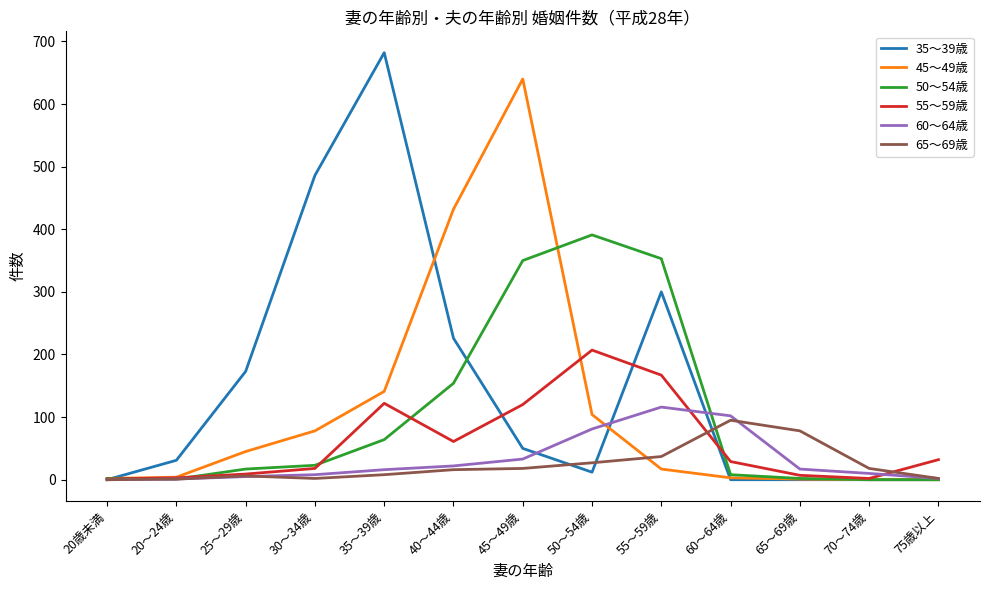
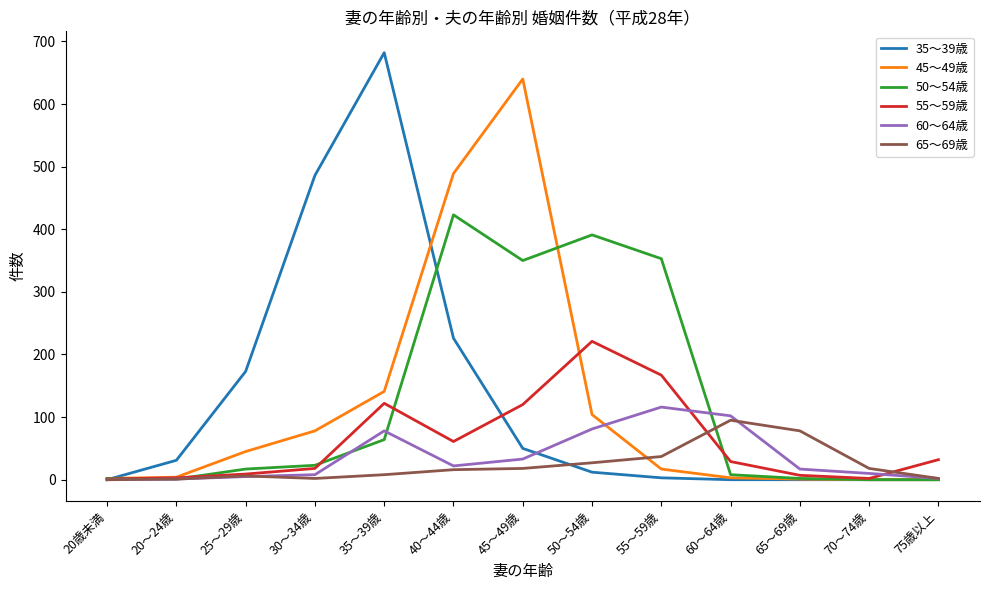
  {
    "35～39歳": {
      "20～24歳": 30,
      "25～29歳": 170,
      "30～34歳": 490,
      "35～39歳": 680,
      "40～44歳": 230,
      "45～49歳": 50,
      "50～54歳": 10,
-     "55～59歳": 300
+     "55～59歳": 0
    },
    "45～49歳": {
      "25～29歳": 50,
      "30～34歳": 80,
      "35～39歳": 140,
-     "40～44歳": 430,
+     "40～44歳": 490,
      "45～49歳": 640,
      "50～54歳": 100,
      "55～59歳": 20
    },
    "50～54歳": {
      "25～29歳": 20,
      "30～34歳": 20,
      "35～39歳": 60,
-     "40～44歳": 150,
+     "40～44歳": 420,
      "45～49歳": 350,
      "50～54歳": 390,
      "55～59歳": 350,
      "60～64歳": 10
    },
    "55～59歳": {
      "30～34歳": 20,
      "35～39歳": 120,
      "40～44歳": 60,
      "45～49歳": 120,
-     "50～54歳": 210,
+     "50～54歳": 220,
      "55～59歳": 170,
      "60～64歳": 30,
      "65～69歳": 10,
      "75歳以上": 30
    },
    "60～64歳": {
      "30～34歳": 10,
-     "35～39歳": 20,
+     "35～39歳": 80,
      "40～44歳": 20,
      "45～49歳": 30,
      "50～54歳": 80,
      "55～59歳": 120,
      "60～64歳": 100,
      "65～69歳": 20,
      "70～74歳": 10
    },
    "65～69歳": {
      "30～34歳": 0,
      "35～39歳": 10,
      "40～44歳": 20,
      "45～49歳": 20,
      "50～54歳": 30,
      "55～59歳": 40,
      "60～64歳": 100,
      "65～69歳": 80,
      "70～74歳": 20
    }
  }
